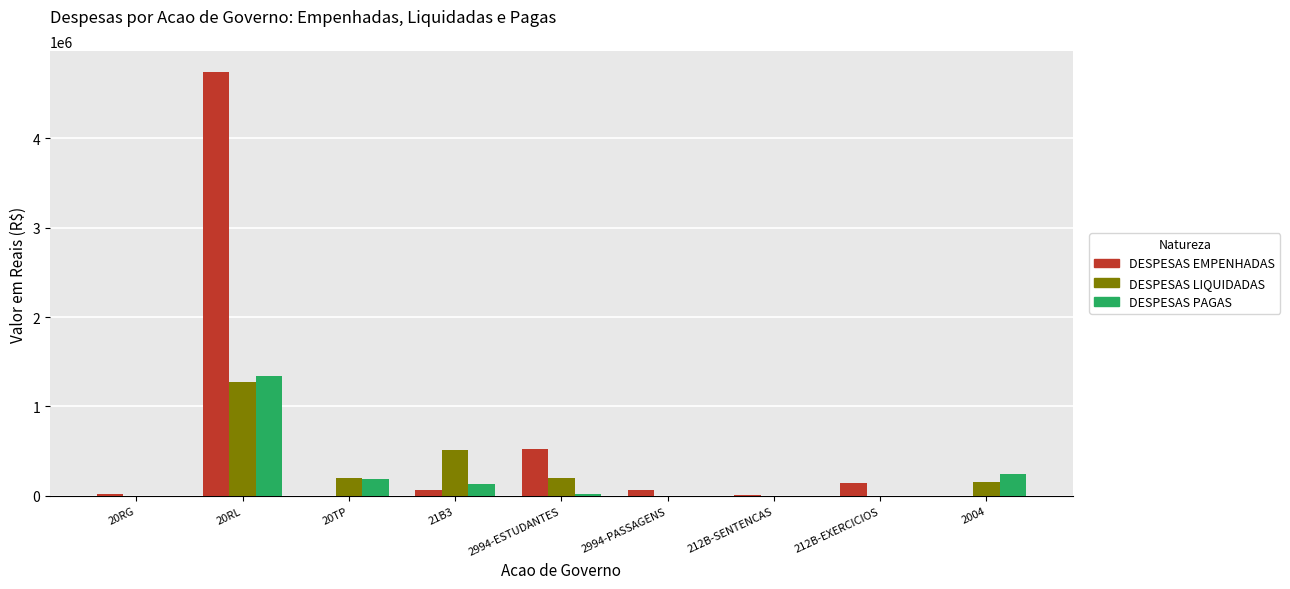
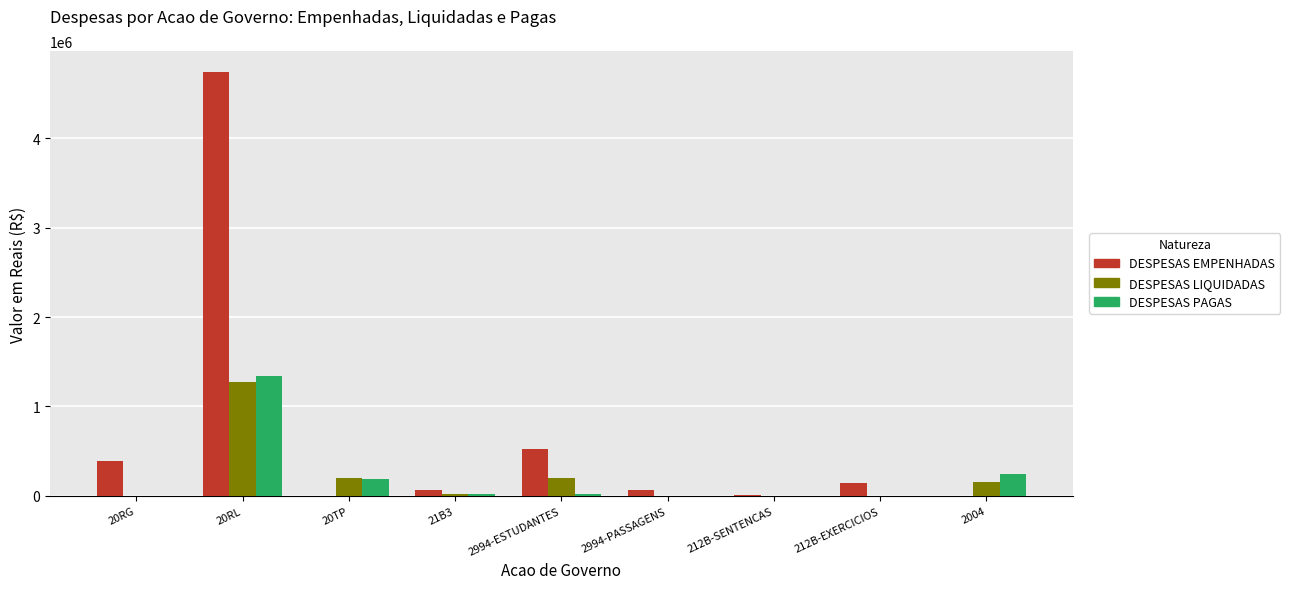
  {
    "DESPESAS EMPENHADAS": {
-     "20RG": 0,
+     "20RG": 400000,
      "20RL": 4700000,
      "20TP": 0,
      "21B3": 100000,
      "2994-ESTUDANTES": 500000,
      "2994-PASSAGENS": 100000,
      "212B-EXERCICIOS": 100000
    },
    "DESPESAS LIQUIDADAS": {
      "20RG": 0,
      "20RL": 1300000,
      "20TP": 200000,
-     "21B3": 500000,
+     "21B3": 0,
      "2994-ESTUDANTES": 200000,
      "2994-PASSAGENS": 0,
      "2004": 200000
    },
    "DESPESAS PAGAS": {
      "20RL": 1300000,
      "20TP": 200000,
-     "21B3": 100000,
+     "21B3": 0,
      "2994-PASSAGENS": 0,
      "212B-EXERCICIOS": 0,
      "2004": 200000
    }
  }
